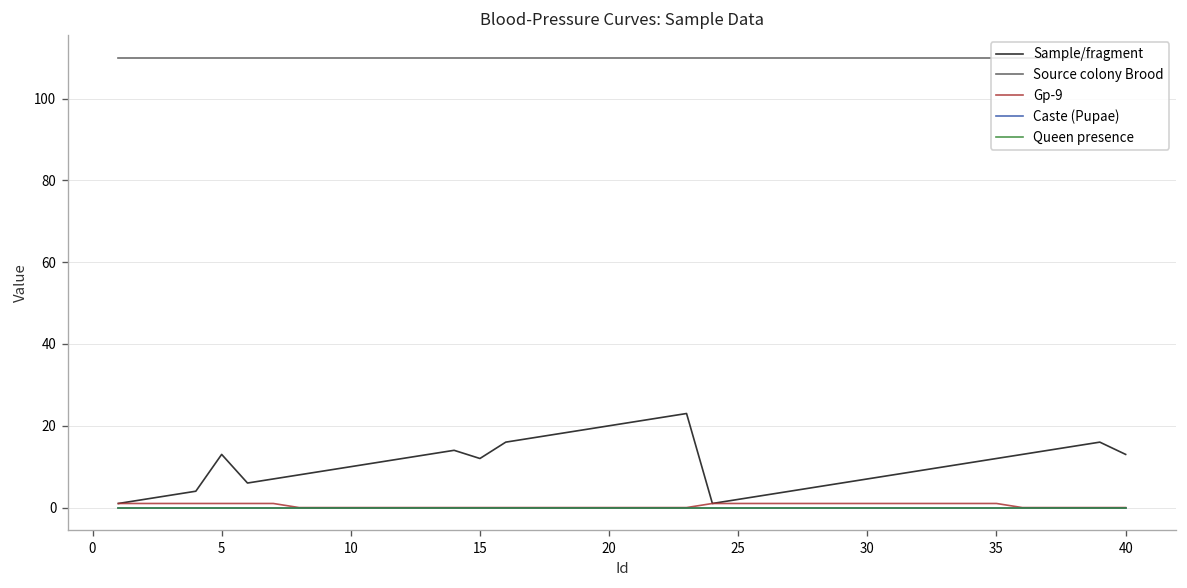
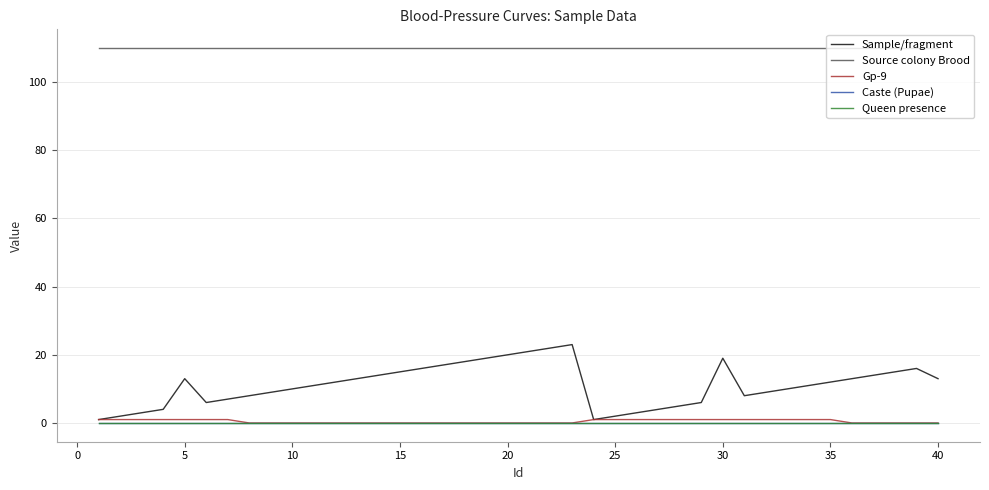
  {
    "Sample/fragment": {
      "5": 13,
      "10": 10,
-     "15": 12,
+     "15": 15,
      "20": 20,
      "25": 2,
-     "30": 7,
+     "30": 19,
      "35": 12,
      "40": 13
    },
    "Source colony Brood": {
      "5": 110,
      "10": 110,
      "15": 110,
      "20": 110,
      "25": 110,
      "30": 110
    },
    "Gp-9": {
      "5": 1,
      "25": 1,
      "30": 1,
      "35": 1
    },
    "Queen presence": {
      "5": 0,
      "25": 0,
      "30": 0,
      "35": 0
    }
  }
